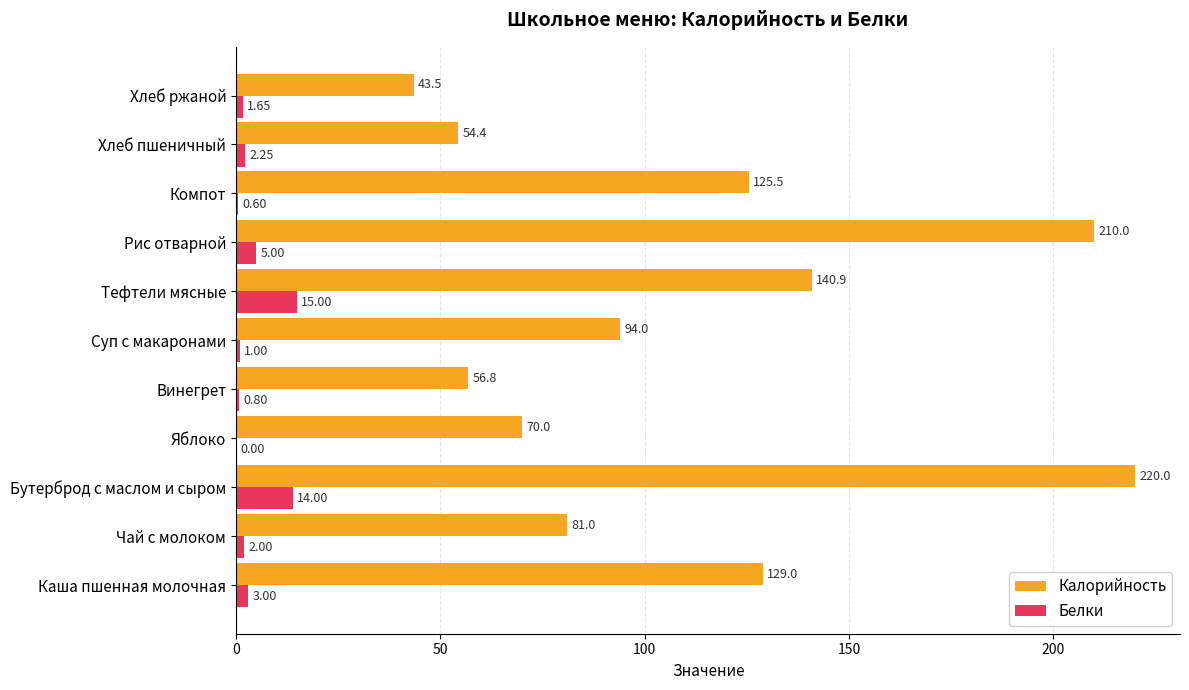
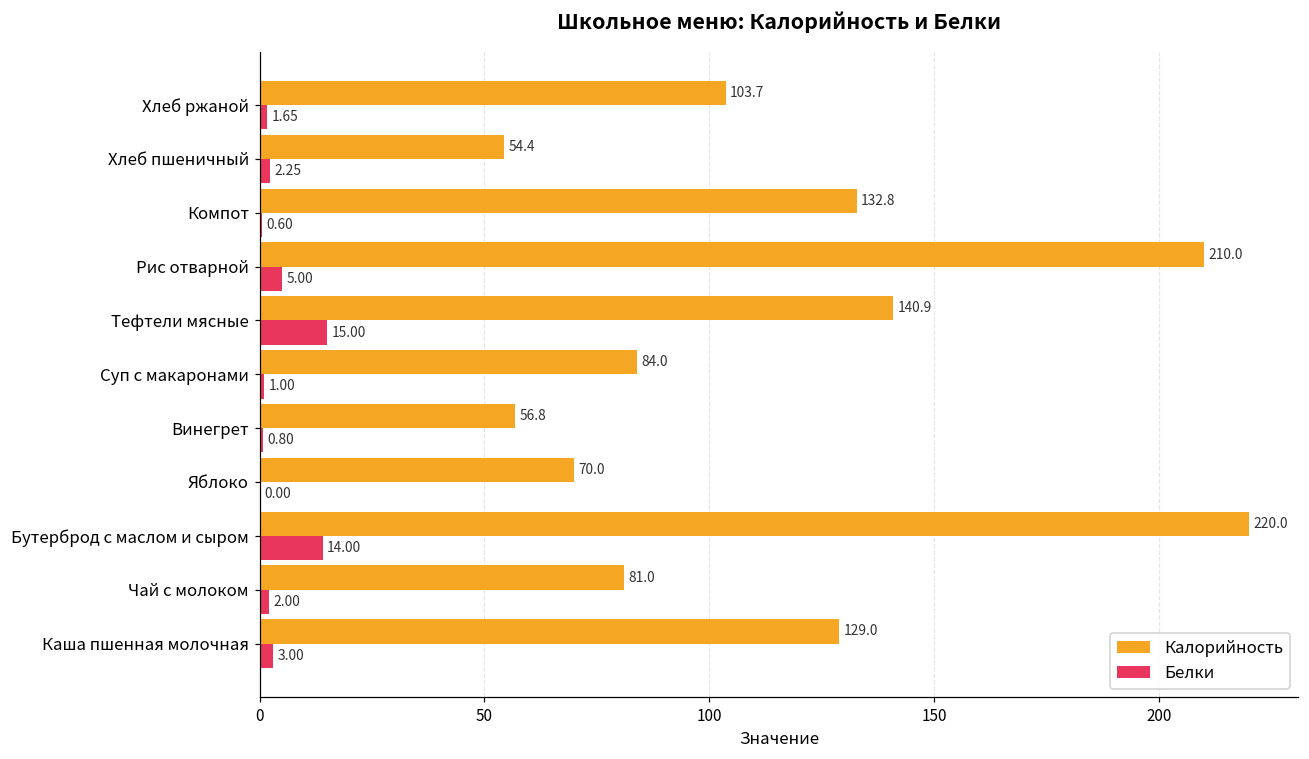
  {
    "Калорийность": {
-     "Хлеб ржаной": 43.5,
+     "Хлеб ржаной": 103.7,
      "Хлеб пшеничный": 54.4,
-     "Компот": 125.5,
+     "Компот": 132.8,
      "Рис отварной": 210.0,
      "Тефтели мясные": 140.9,
-     "Суп с макаронами": 94.0,
+     "Суп с макаронами": 84.0,
      "Винегрет": 56.8,
      "Яблоко": 70.0,
      "Бутерброд с маслом и сыром": 220.0,
      "Чай с молоком": 81.0,
      "Каша пшенная молочная": 129.0
    },
    "Белки": {
      "Хлеб ржаной": 1.65,
      "Хлеб пшеничный": 2.25,
      "Компот": 0.60,
      "Рис отварной": 5.00,
      "Тефтели мясные": 15.00,
      "Суп с макаронами": 1.00,
      "Винегрет": 0.80,
      "Яблоко": 0.00,
      "Бутерброд с маслом и сыром": 14.00,
      "Чай с молоком": 2.00,
      "Каша пшенная молочная": 3.00
    }
  }
